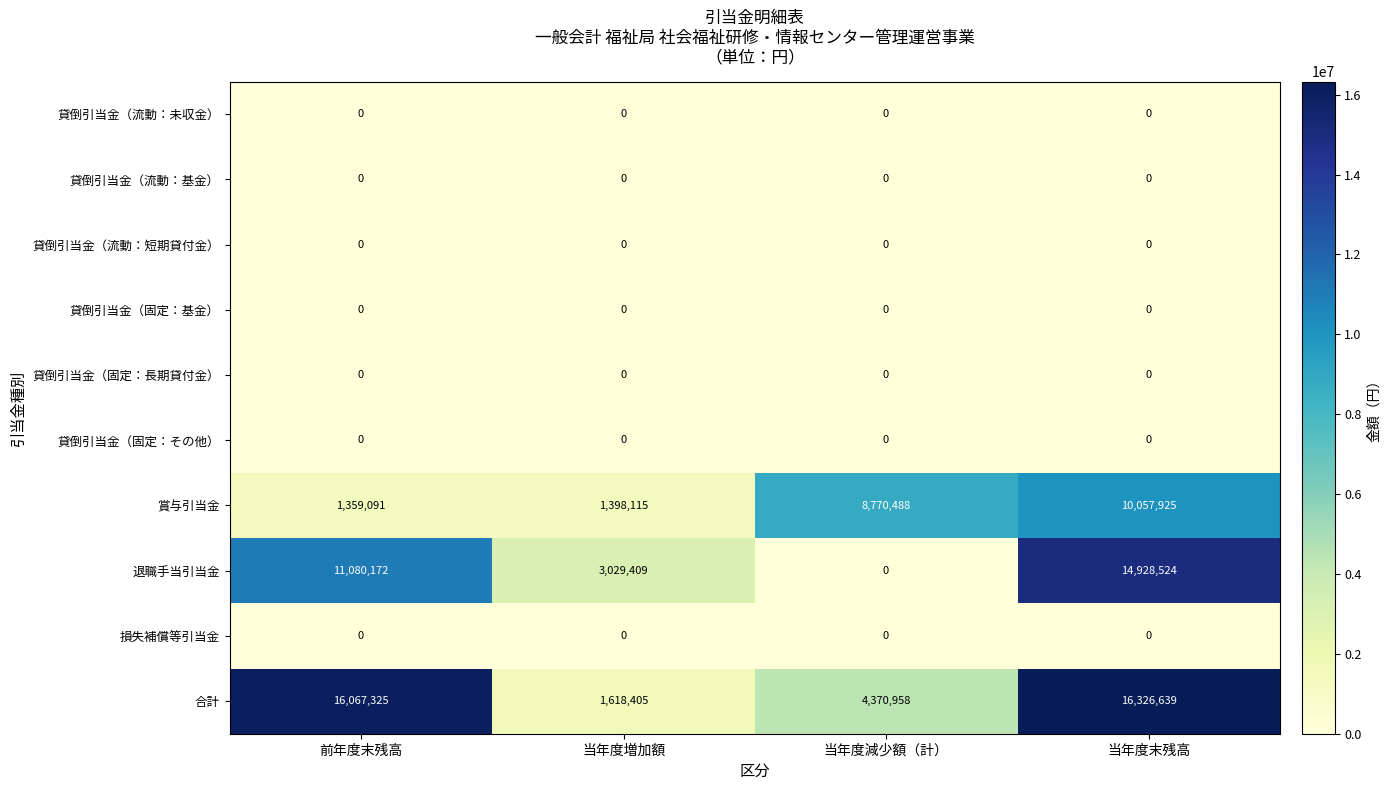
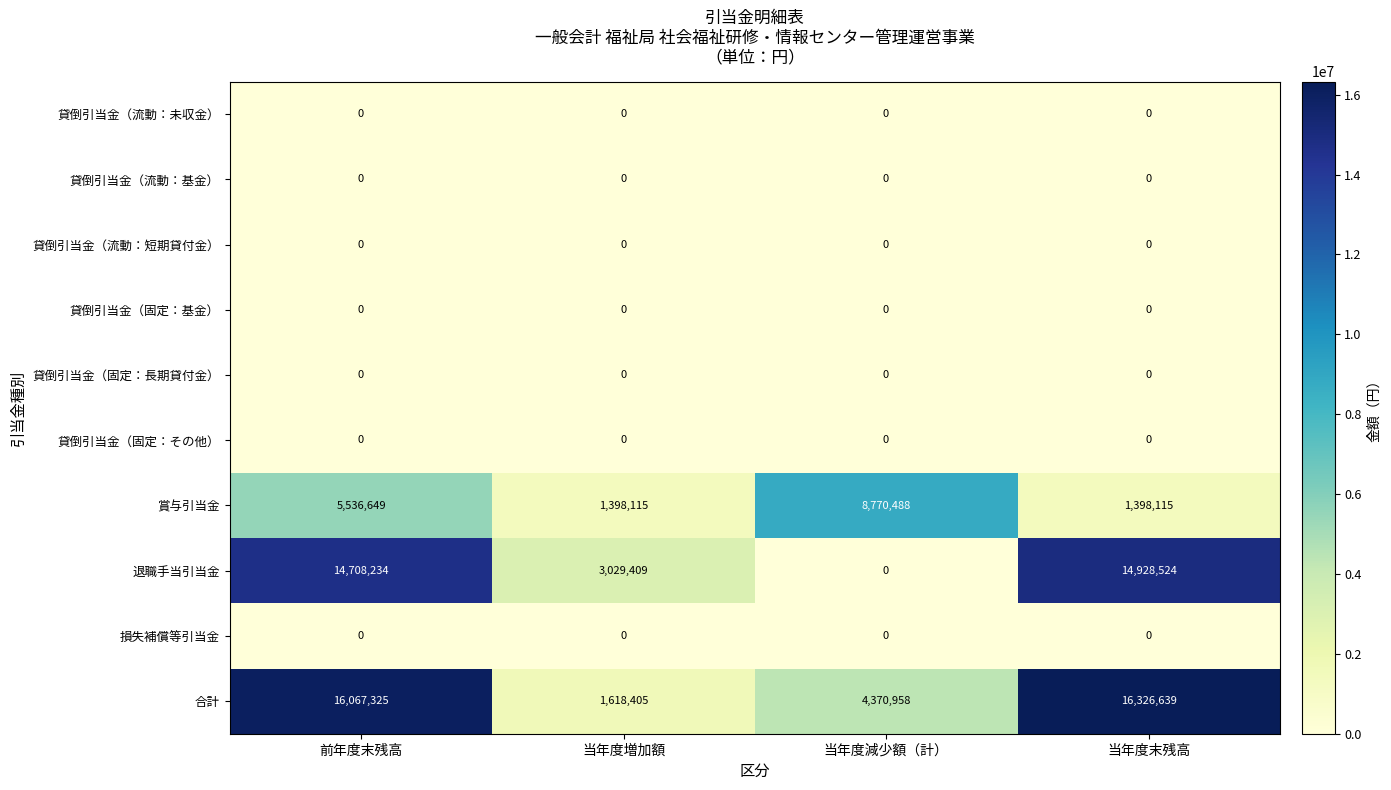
  {
    "貸倒引当金（流動：未収金）": {
      "前年度末残高": "0",
      "当年度増加額": "0",
      "当年度減少額（計）": "0",
      "当年度末残高": "0"
    },
    "貸倒引当金（流動：基金）": {
      "前年度末残高": "0",
      "当年度増加額": "0",
      "当年度減少額（計）": "0",
      "当年度末残高": "0"
    },
    "貸倒引当金（流動：短期貸付金）": {
      "前年度末残高": "0",
      "当年度増加額": "0",
      "当年度減少額（計）": "0",
      "当年度末残高": "0"
    },
    "貸倒引当金（固定：基金）": {
      "前年度末残高": "0",
      "当年度増加額": "0",
      "当年度減少額（計）": "0",
      "当年度末残高": "0"
    },
    "貸倒引当金（固定：長期貸付金）": {
      "前年度末残高": "0",
      "当年度増加額": "0",
      "当年度減少額（計）": "0",
      "当年度末残高": "0"
    },
    "貸倒引当金（固定：その他）": {
      "前年度末残高": "0",
      "当年度増加額": "0",
      "当年度減少額（計）": "0",
      "当年度末残高": "0"
    },
    "賞与引当金": {
-     "前年度末残高": "1,359,091",
+     "前年度末残高": "5,536,649",
      "当年度増加額": "1,398,115",
      "当年度減少額（計）": "8,770,488",
-     "当年度末残高": "10,057,925"
+     "当年度末残高": "1,398,115"
    },
    "退職手当引当金": {
-     "前年度末残高": "11,080,172",
+     "前年度末残高": "14,708,234",
      "当年度増加額": "3,029,409",
      "当年度減少額（計）": "0",
      "当年度末残高": "14,928,524"
    },
    "損失補償等引当金": {
      "前年度末残高": "0",
      "当年度増加額": "0",
      "当年度減少額（計）": "0",
      "当年度末残高": "0"
    },
    "合計": {
      "前年度末残高": "16,067,325",
      "当年度増加額": "1,618,405",
      "当年度減少額（計）": "4,370,958",
      "当年度末残高": "16,326,639"
    }
  }
